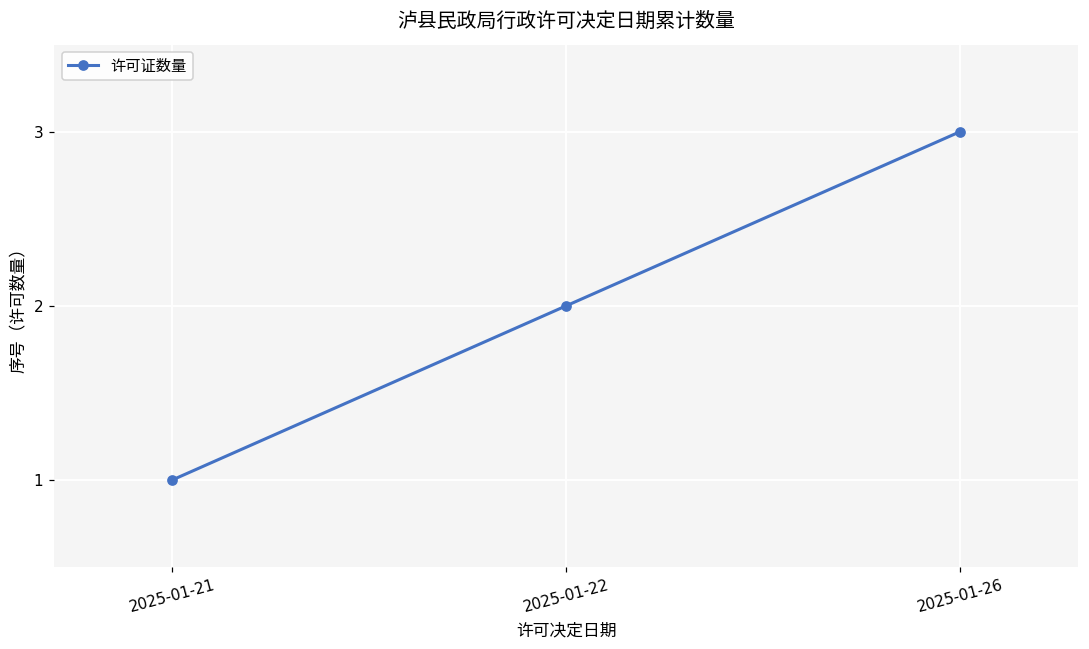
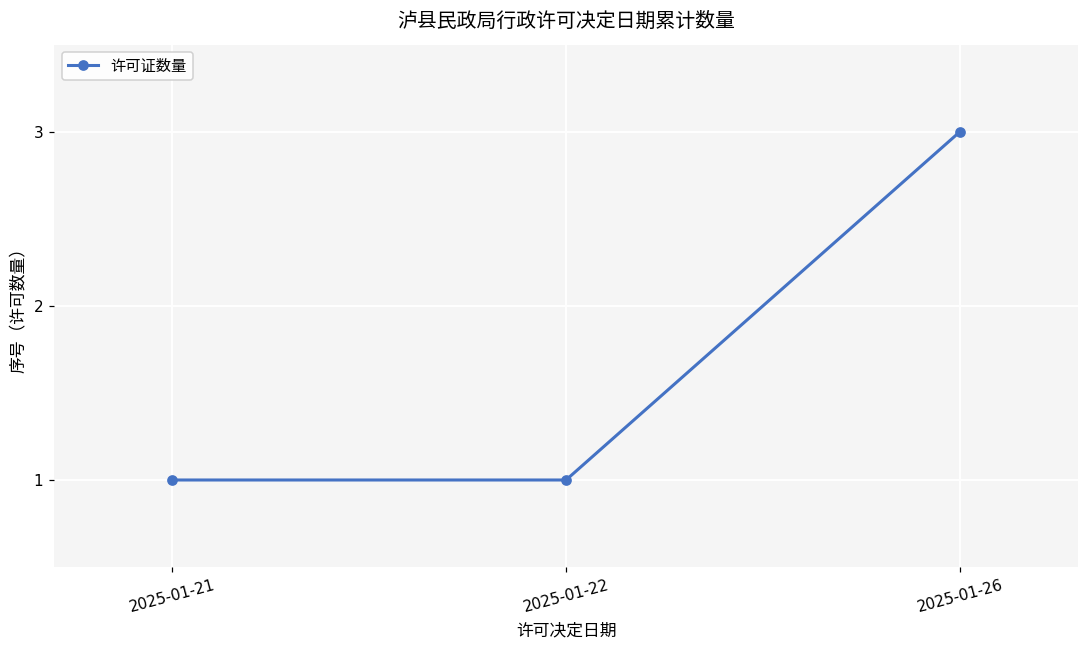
  {
    "2025-01-21": 1,
-   "2025-01-22": 2,
+   "2025-01-22": 1,
    "2025-01-26": 3
  }
